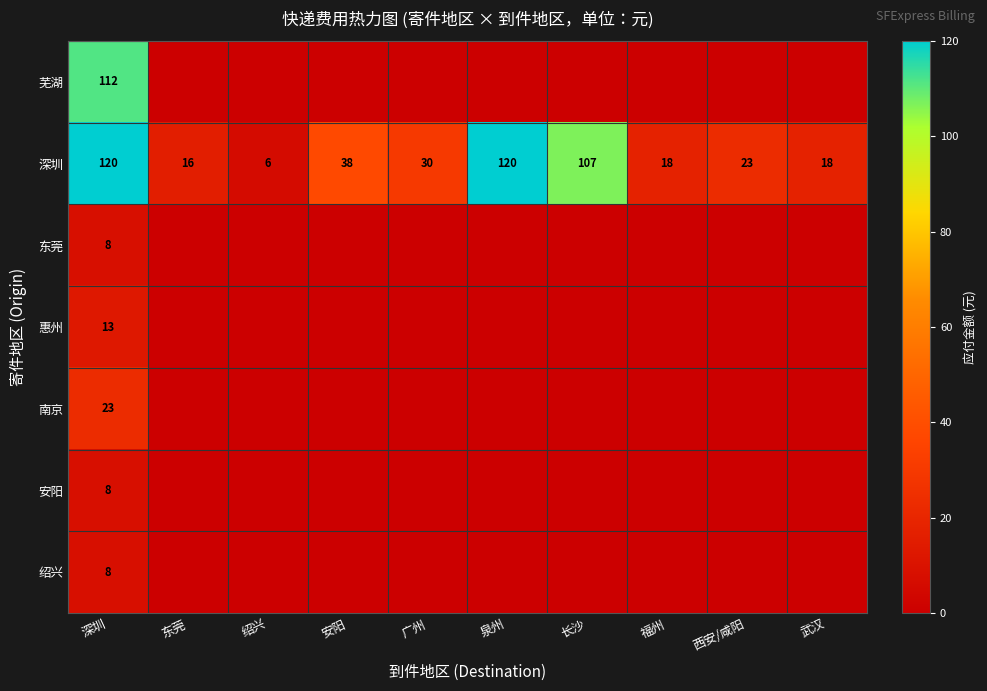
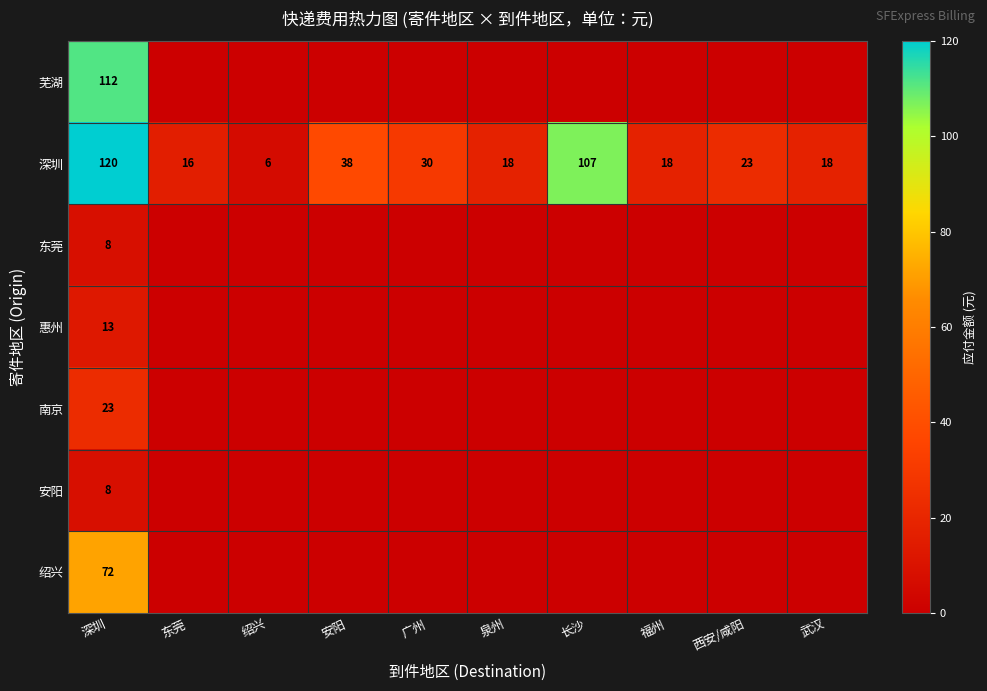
  {
    "芜湖": {
      "深圳": 112
    },
    "深圳": {
      "深圳": 120,
      "东莞": 16,
      "绍兴": 6,
      "安阳": 38,
      "广州": 30,
-     "泉州": 120,
+     "泉州": 18,
      "长沙": 107,
      "福州": 18,
      "西安/咸阳": 23,
      "武汉": 18
    },
    "东莞": {
      "深圳": 8
    },
    "惠州": {
      "深圳": 13
    },
    "南京": {
      "深圳": 23
    },
    "安阳": {
      "深圳": 8
    },
    "绍兴": {
-     "深圳": 8
+     "深圳": 72
    }
  }
